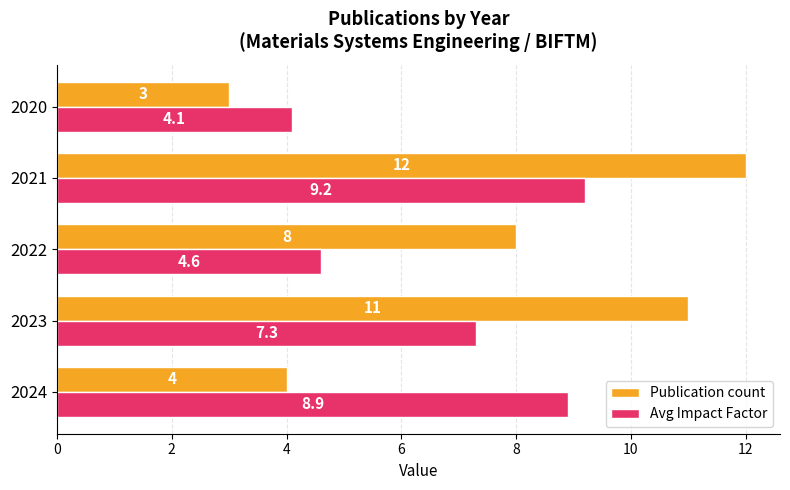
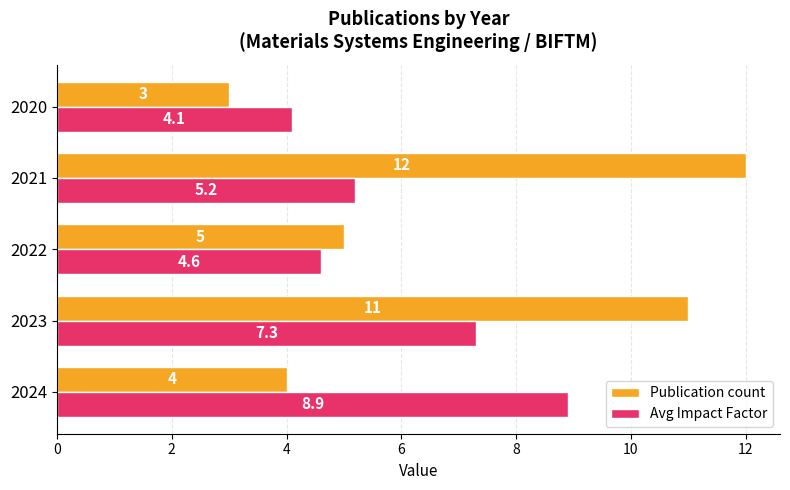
  {
    "Publication count": {
      "2020": 3,
      "2021": 12,
-     "2022": 8,
+     "2022": 5,
      "2023": 11,
      "2024": 4
    },
    "Avg Impact Factor": {
      "2020": 4.1,
-     "2021": 9.2,
+     "2021": 5.2,
      "2022": 4.6,
      "2023": 7.3,
      "2024": 8.9
    }
  }
